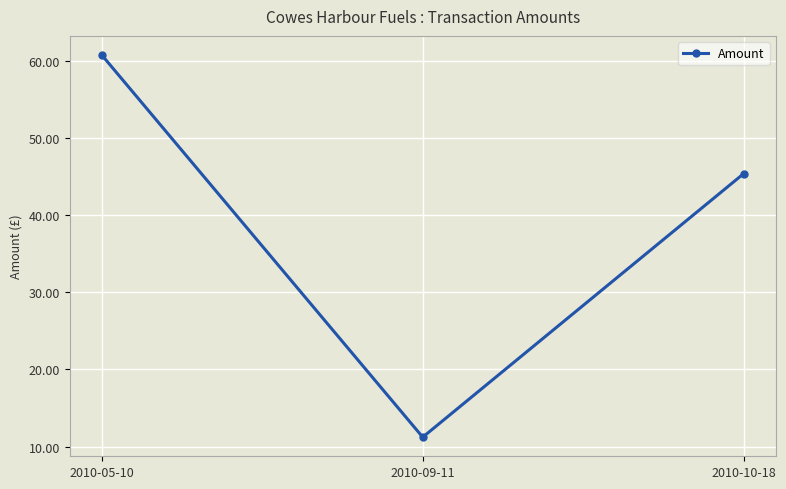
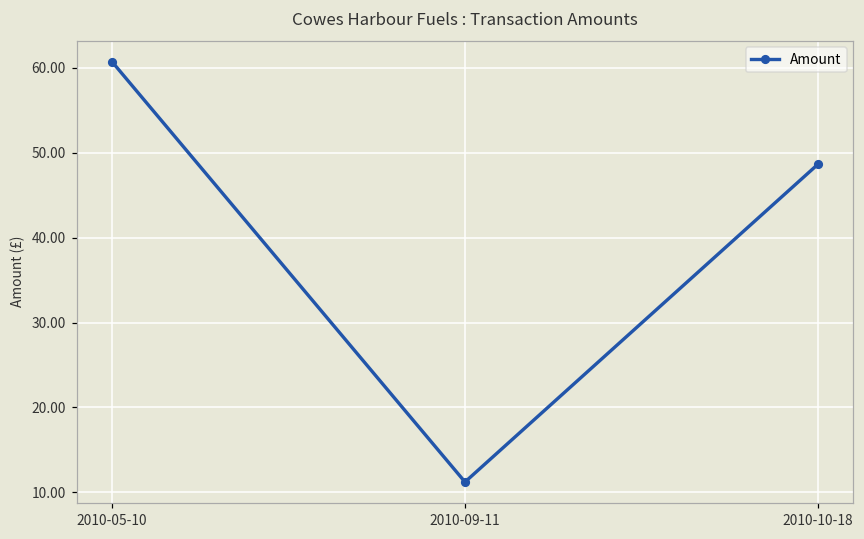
  {
    "2010-05-10": 61,
    "2010-09-11": 11,
-   "2010-10-18": 45
+   "2010-10-18": 49
  }
